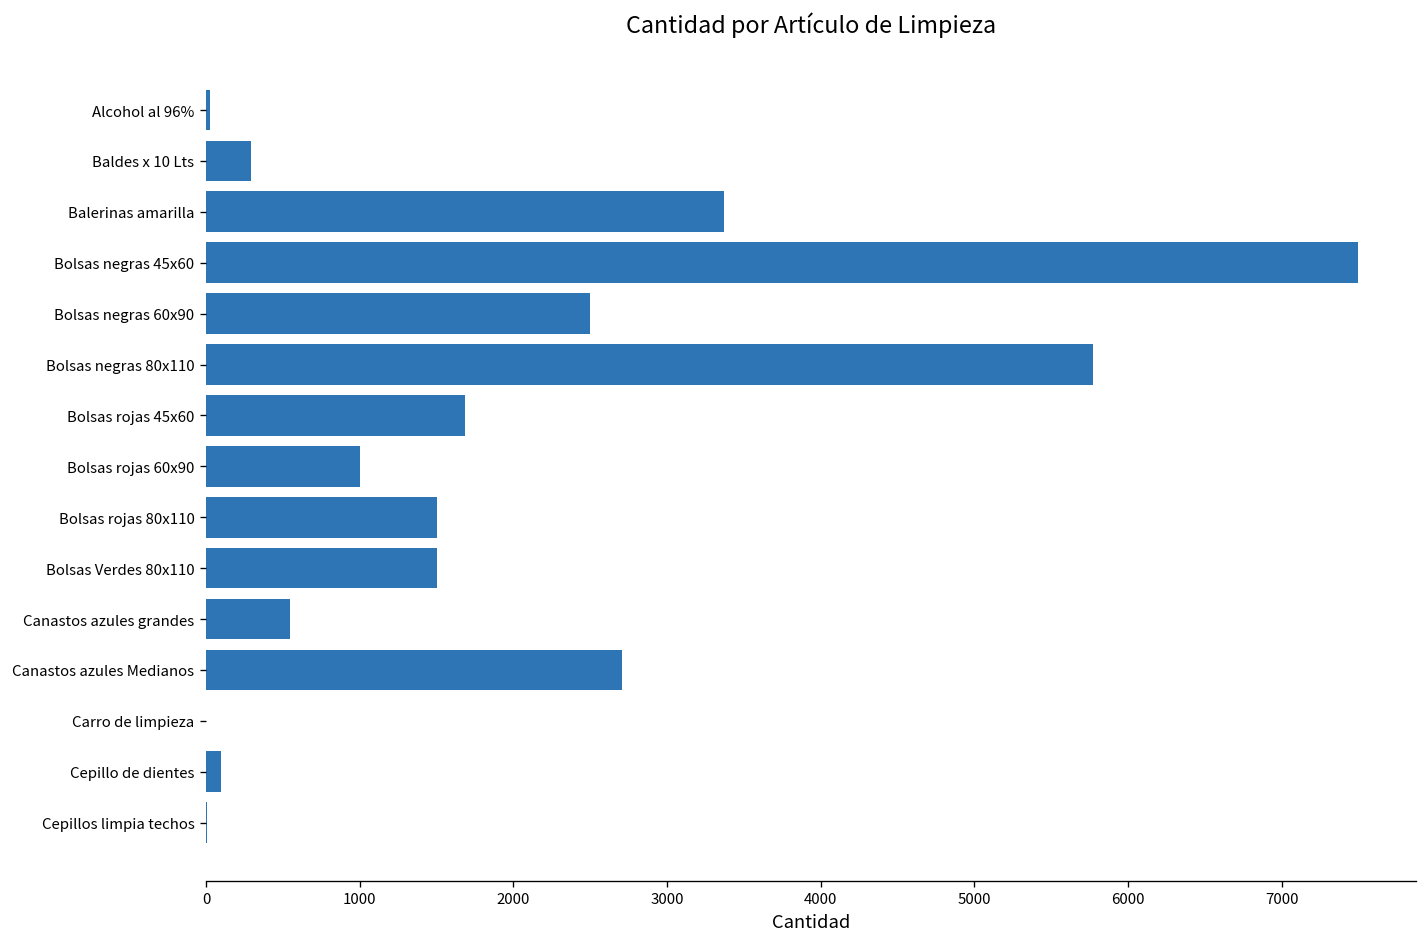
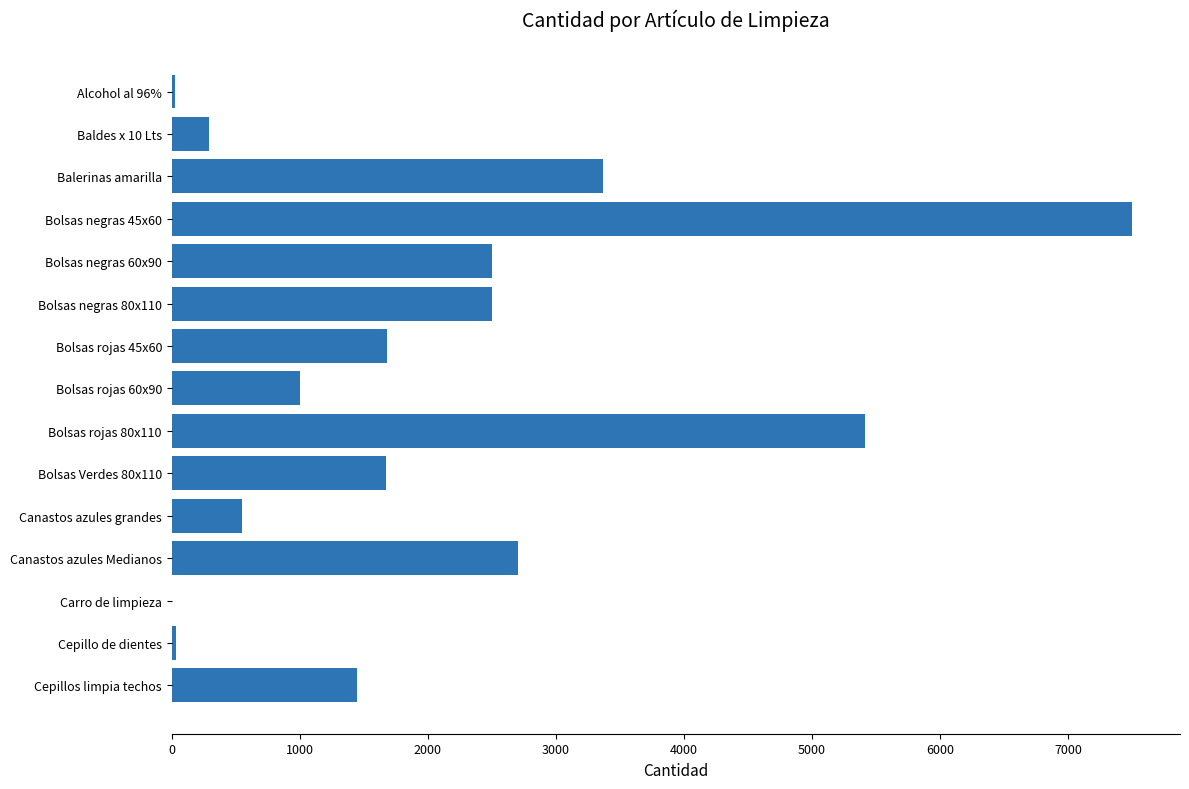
  {
    "Alcohol al 96%": 30,
    "Baldes x 10 Lts": 290,
    "Balerinas amarilla": 3370,
    "Bolsas negras 45x60": 7500,
    "Bolsas negras 60x90": 2500,
-   "Bolsas negras 80x110": 5770,
+   "Bolsas negras 80x110": 2500,
    "Bolsas rojas 45x60": 1680,
    "Bolsas rojas 60x90": 1000,
-   "Bolsas rojas 80x110": 1500,
-   "Bolsas Verdes 80x110": 1500,
+   "Bolsas rojas 80x110": 5420,
+   "Bolsas Verdes 80x110": 1670,
    "Canastos azules grandes": 550,
    "Canastos azules Medianos": 2710,
-   "Cepillo de dientes": 100,
-   "Cepillos limpia techos": 10
+   "Cepillo de dientes": 30,
+   "Cepillos limpia techos": 1450
  }
